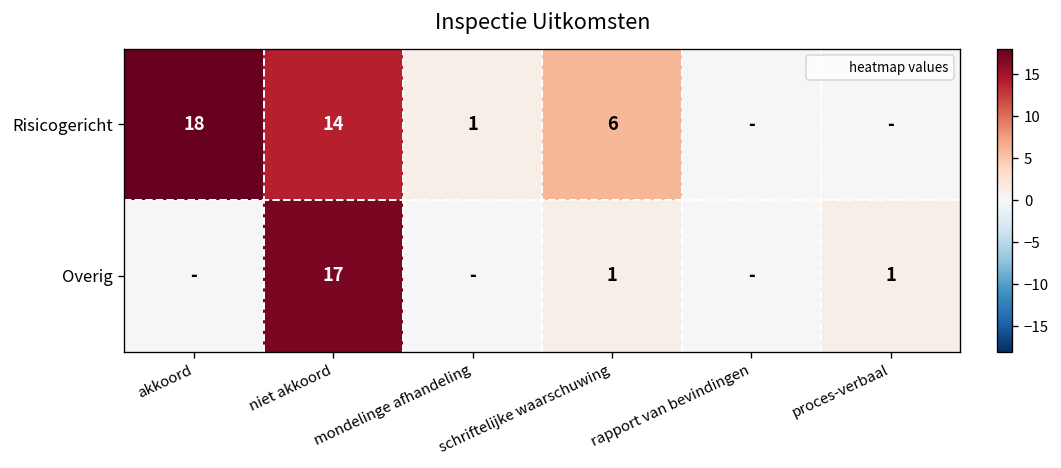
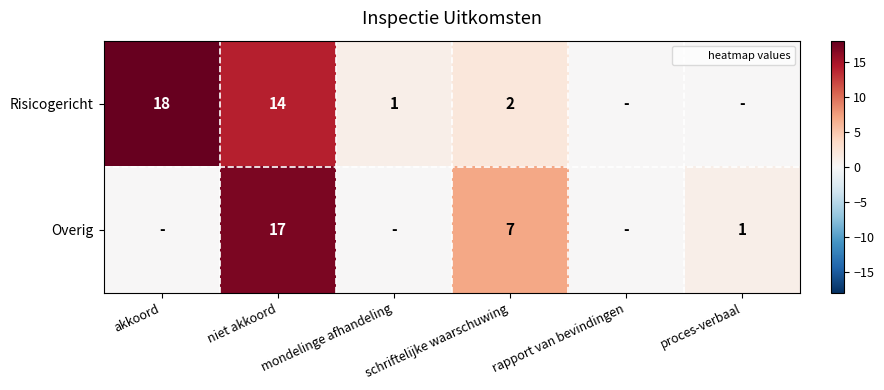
  {
    "Risicogericht": {
      "akkoord": 18,
      "niet akkoord": 14,
      "mondelinge afhandeling": 1,
-     "schriftelijke waarschuwing": 6
+     "schriftelijke waarschuwing": 2
    },
    "Overig": {
      "niet akkoord": 17,
-     "schriftelijke waarschuwing": 1,
+     "schriftelijke waarschuwing": 7,
      "proces-verbaal": 1
    }
  }
